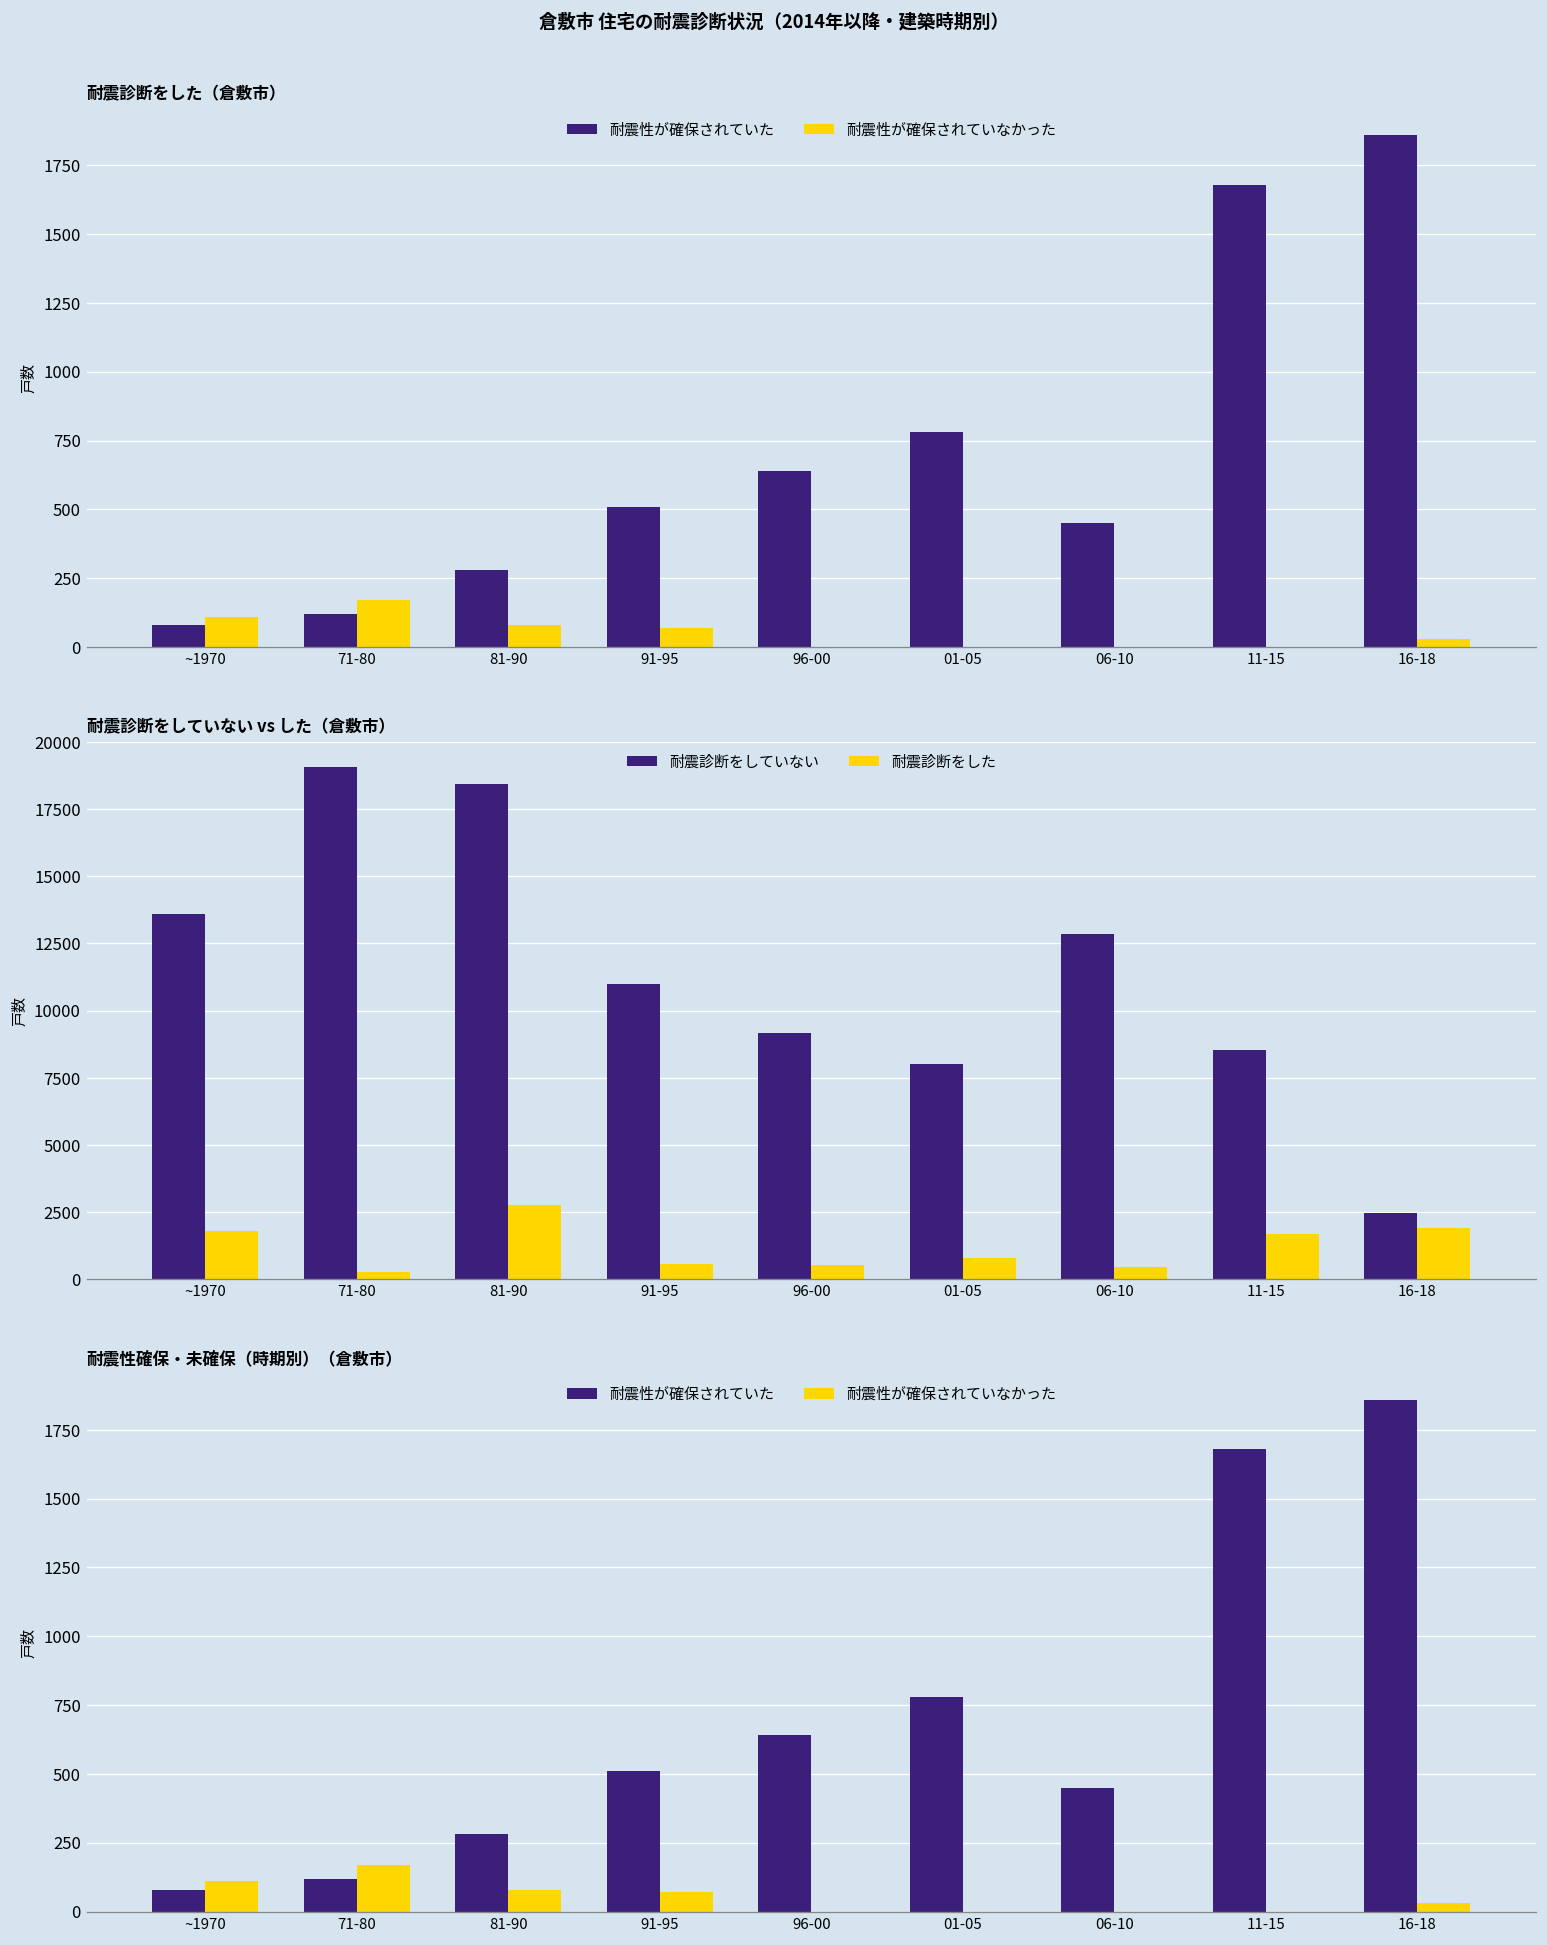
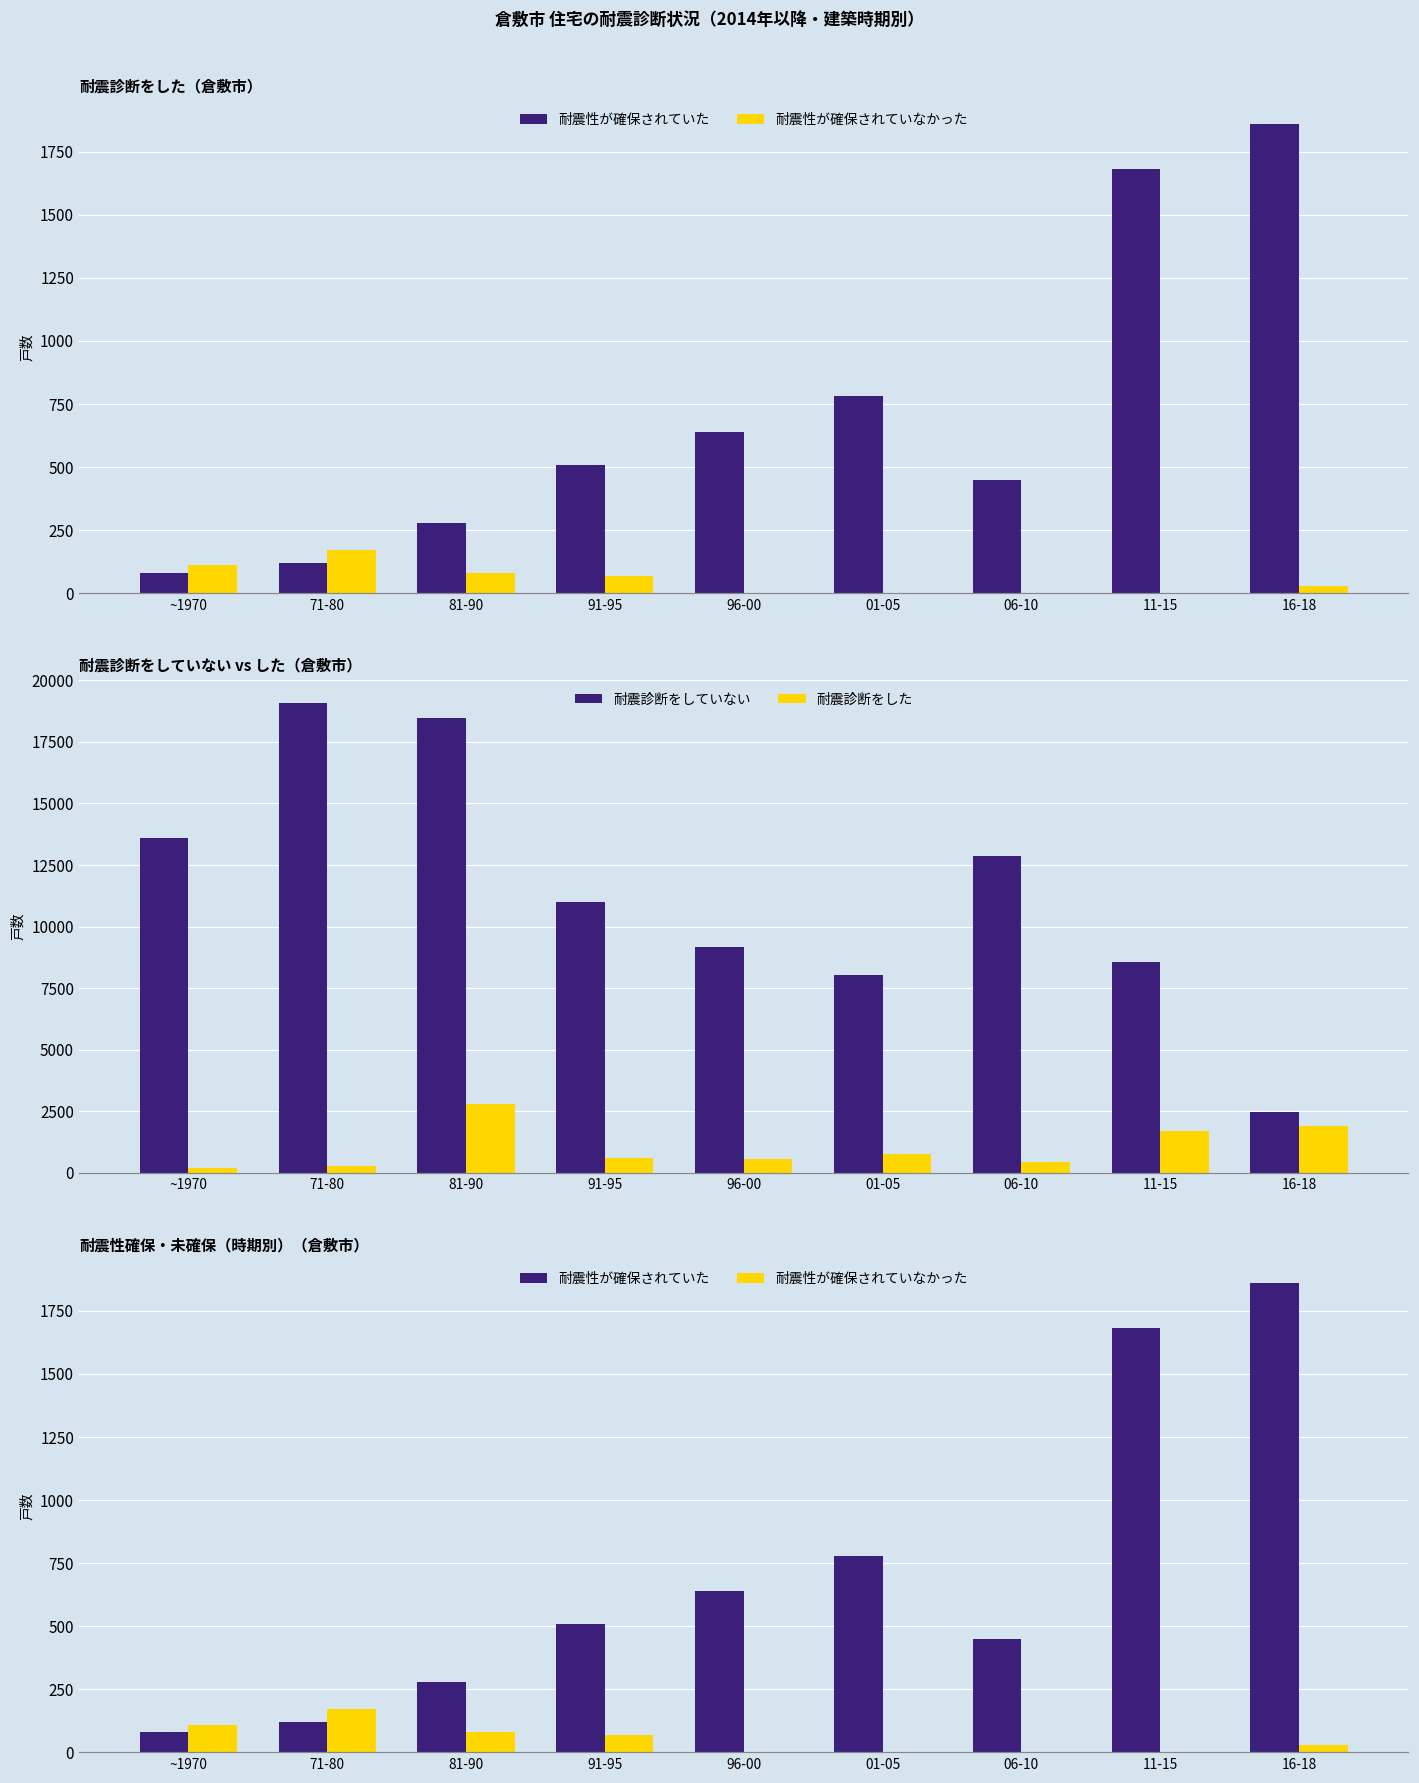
  {
    "耐震診断をした（倉敷市）": {
      "耐震性が確保されていた": {
        "~1970": 80,
        "71-80": 120,
        "81-90": 280,
        "91-95": 510,
        "96-00": 640,
        "01-05": 780,
        "06-10": 450,
        "11-15": 1680,
        "16-18": 1860
      },
      "耐震性が確保されていなかった": {
        "~1970": 110,
        "71-80": 170,
        "81-90": 80,
        "91-95": 70,
        "96-00": 0,
        "01-05": 0,
        "06-10": 0,
        "11-15": 0,
        "16-18": 30
      }
    },
    "耐震診断をしていない vs した（倉敷市）": {
      "耐震診断をしていない": {
        "~1970": 13600,
        "71-80": 19100,
        "81-90": 18500,
        "91-95": 11000,
        "96-00": 9200,
        "01-05": 8000,
        "06-10": 12800,
        "11-15": 8600,
        "16-18": 2500
      },
      "耐震診断をした": {
-       "~1970": 1800,
+       "~1970": 200,
        "71-80": 300,
        "81-90": 2800,
        "91-95": 600,
        "96-00": 600,
        "01-05": 800,
        "06-10": 500,
        "11-15": 1700,
        "16-18": 1900
      }
    },
    "耐震性確保・未確保（時期別）（倉敷市）": {
      "耐震性が確保されていた": {
        "~1970": 80,
        "71-80": 120,
        "81-90": 280,
        "91-95": 510,
        "96-00": 640,
        "01-05": 780,
        "06-10": 450,
        "11-15": 1680,
        "16-18": 1860
      },
      "耐震性が確保されていなかった": {
        "~1970": 110,
        "71-80": 170,
        "81-90": 80,
        "91-95": 70,
        "96-00": 0,
        "01-05": 0,
        "06-10": 0,
        "11-15": 0,
        "16-18": 30
      }
    }
  }
